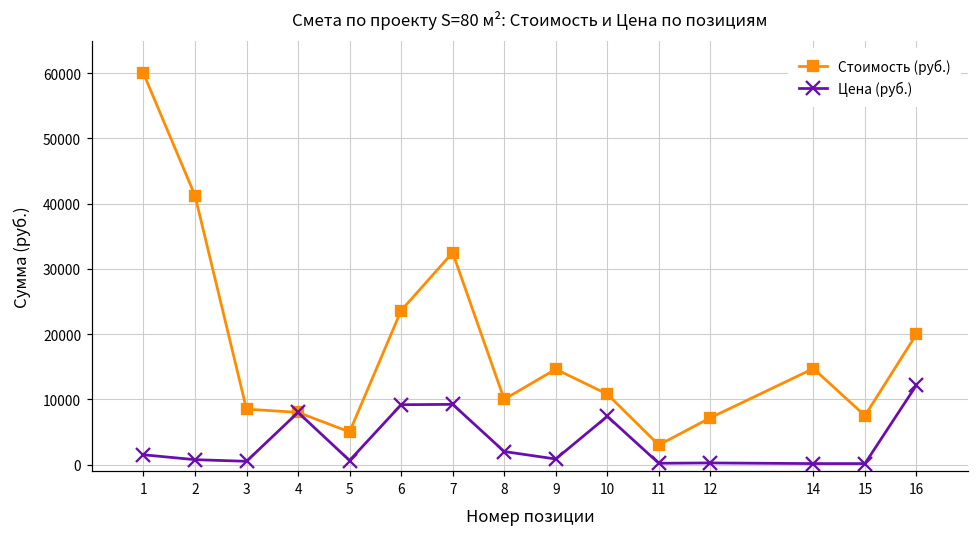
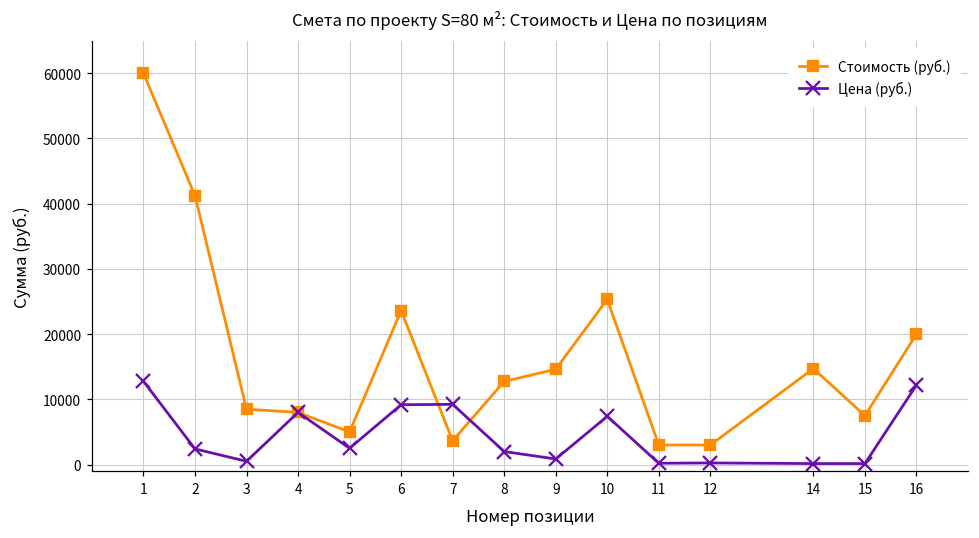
  {
    "Стоимость (руб.)": {
      "1": 60000,
      "2": 41000,
      "3": 9000,
      "5": 5000,
      "6": 24000,
-     "7": 33000,
-     "8": 10000,
+     "7": 4000,
+     "8": 13000,
      "9": 15000,
-     "10": 11000,
+     "10": 25000,
      "11": 3000,
-     "12": 7000,
+     "12": 3000,
      "14": 15000,
      "15": 8000,
      "16": 20000
    },
    "Цена (руб.)": {
-     "1": 2000,
-     "2": 1000,
+     "1": 13000,
+     "2": 2000,
      "3": 1000,
-     "5": 1000,
+     "5": 3000,
      "6": 9000,
      "7": 9000,
      "8": 2000,
      "9": 1000,
      "10": 7000,
      "11": 0,
      "12": 0,
      "14": 0,
      "15": 0,
      "16": 12000
    }
  }
